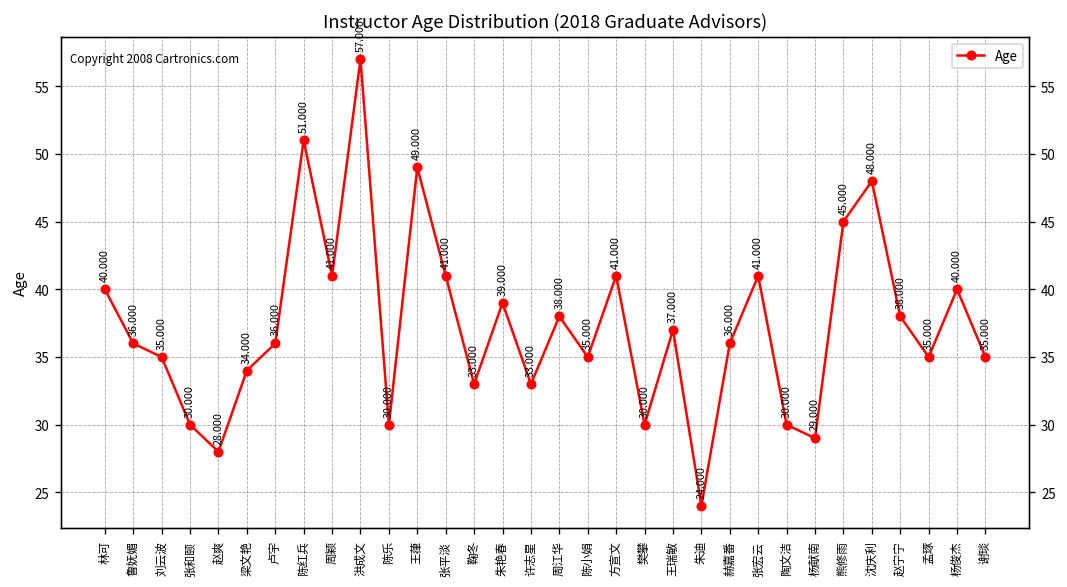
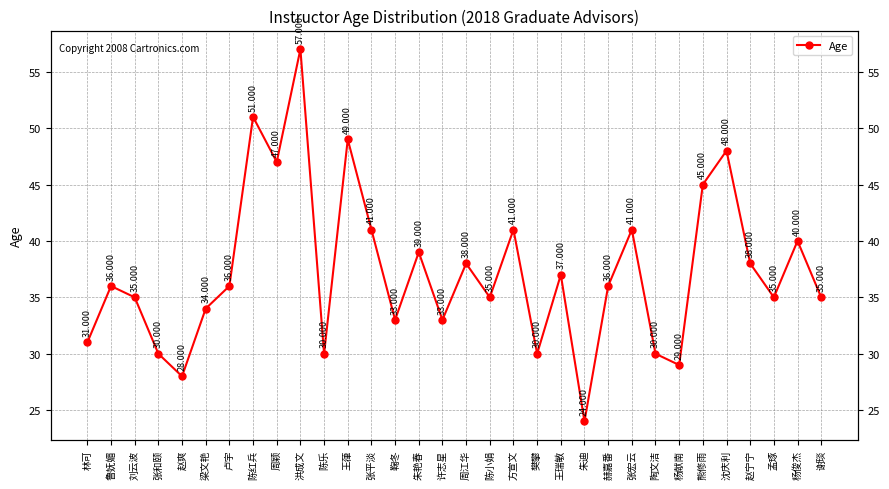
  {
-   "林可": 40.000,
+   "林可": 31.000,
    "鲁妩媚": 36.000,
    "刘云波": 35.000,
    "张和颐": 30.000,
    "赵爽": 28.000,
    "梁文艳": 34.000,
    "卢宇": 36.000,
    "陈红兵": 51.000,
-   "周颖": 41.000,
+   "周颖": 47.000,
    "洪成文": 57.000,
    "陈乐": 30.000,
    "王葎": 49.000,
    "张平淡": 41.000,
    "鞠冬": 33.000,
    "朱艳春": 39.000,
    "许志星": 33.000,
    "周江华": 38.000,
    "陈小娟": 35.000,
    "方宣文": 41.000,
    "樊攀": 30.000,
    "王瑞敏": 37.000,
    "朱迪": 24.000,
    "赫嘉番": 36.000,
    "张宏云": 41.000,
    "陶文洁": 30.000,
    "杨献南": 29.000,
    "熊修雨": 45.000,
    "沈庆利": 48.000,
    "赵宁宁": 38.000,
    "孟琢": 35.000,
    "杨俊杰": 40.000,
    "谢琰": 35.000
  }
